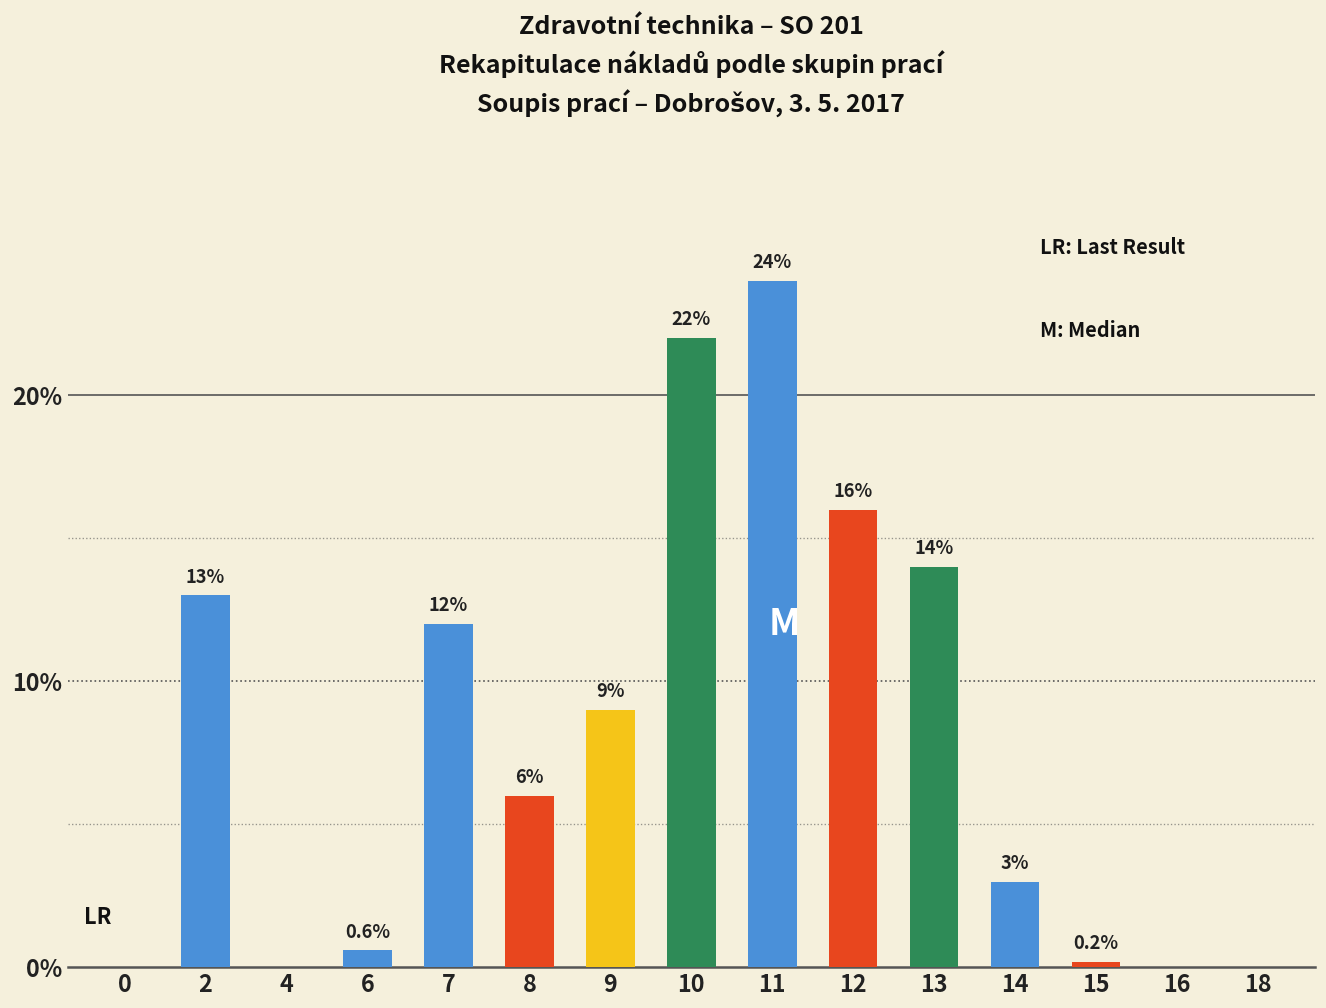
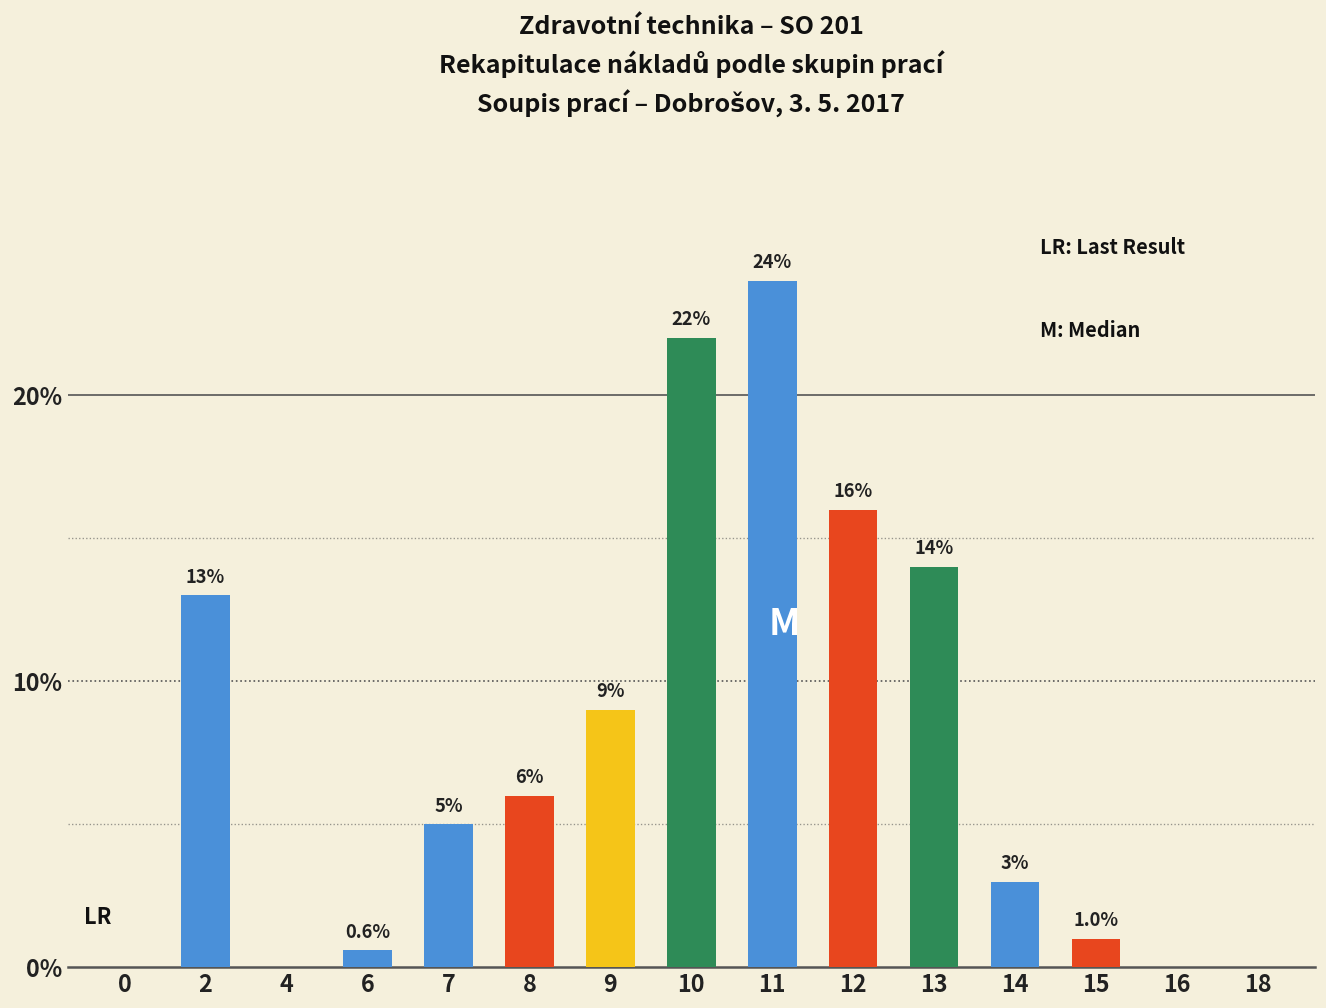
  {
    "2": "13%",
    "6": "0.6%",
-   "7": "12%",
+   "7": "5%",
    "8": "6%",
    "9": "9%",
    "10": "22%",
    "11": "24%",
    "12": "16%",
    "13": "14%",
    "14": "3%",
-   "15": "0.2%"
+   "15": "1.0%"
  }
